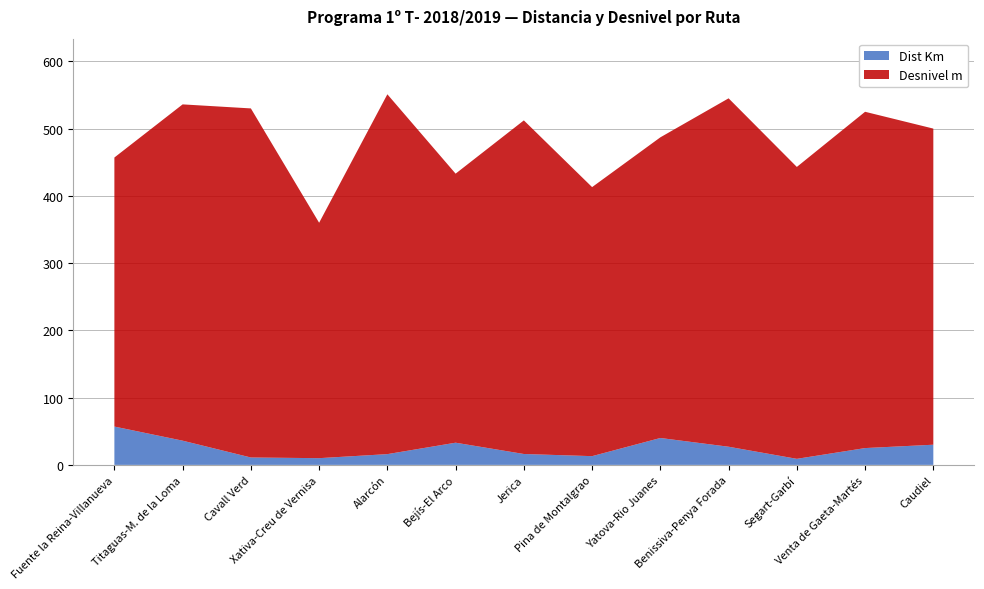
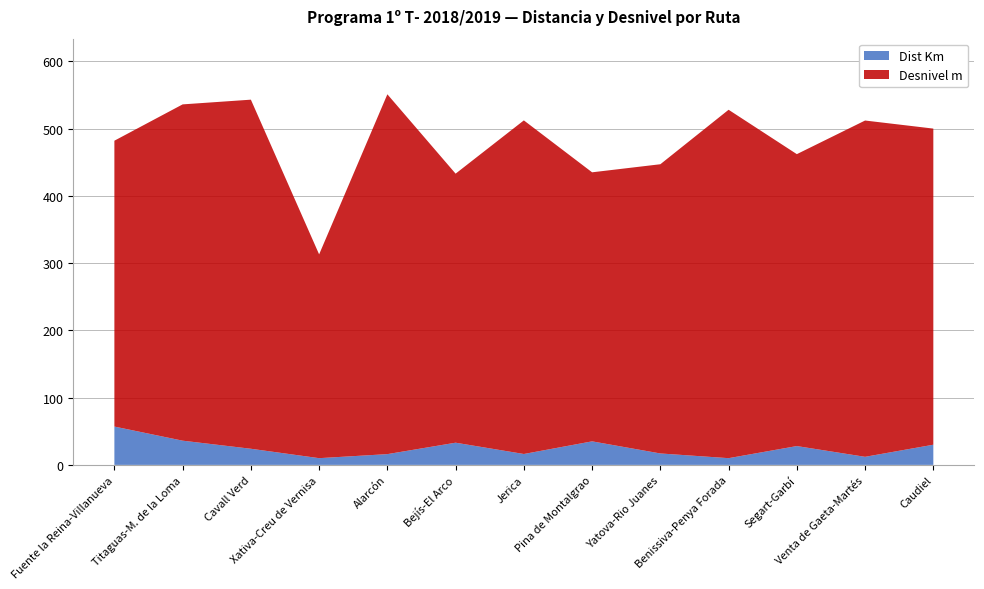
  {
    "Dist Km": {
      "Fuente la Reina-Villanueva": 60,
      "Titaguas-M. de la Loma": 40,
-     "Cavall Verd": 10,
+     "Cavall Verd": 20,
      "Xativa-Creu de Vernisa": 10,
      "Alarcón": 20,
      "Bejís-El Arco": 30,
      "Jerica": 20,
-     "Pina de Montalgrao": 10,
-     "Yatova-Rio Juanes": 40,
-     "Benissiva-Penya Forada": 30,
-     "Segart-Garbí": 10,
-     "Venta de Gaeta-Martés": 30,
+     "Pina de Montalgrao": 40,
+     "Yatova-Rio Juanes": 20,
+     "Benissiva-Penya Forada": 10,
+     "Segart-Garbí": 30,
+     "Venta de Gaeta-Martés": 10,
      "Caudiel": 30
    },
    "Desnivel m": {
-     "Fuente la Reina-Villanueva": 400,
+     "Fuente la Reina-Villanueva": 430,
      "Titaguas-M. de la Loma": 500,
      "Cavall Verd": 520,
-     "Xativa-Creu de Vernisa": 350,
+     "Xativa-Creu de Vernisa": 300,
      "Alarcón": 540,
      "Bejís-El Arco": 400,
      "Jerica": 500,
      "Pina de Montalgrao": 400,
-     "Yatova-Rio Juanes": 450,
+     "Yatova-Rio Juanes": 430,
      "Benissiva-Penya Forada": 520,
      "Segart-Garbí": 430,
      "Venta de Gaeta-Martés": 500,
      "Caudiel": 470
    }
  }
